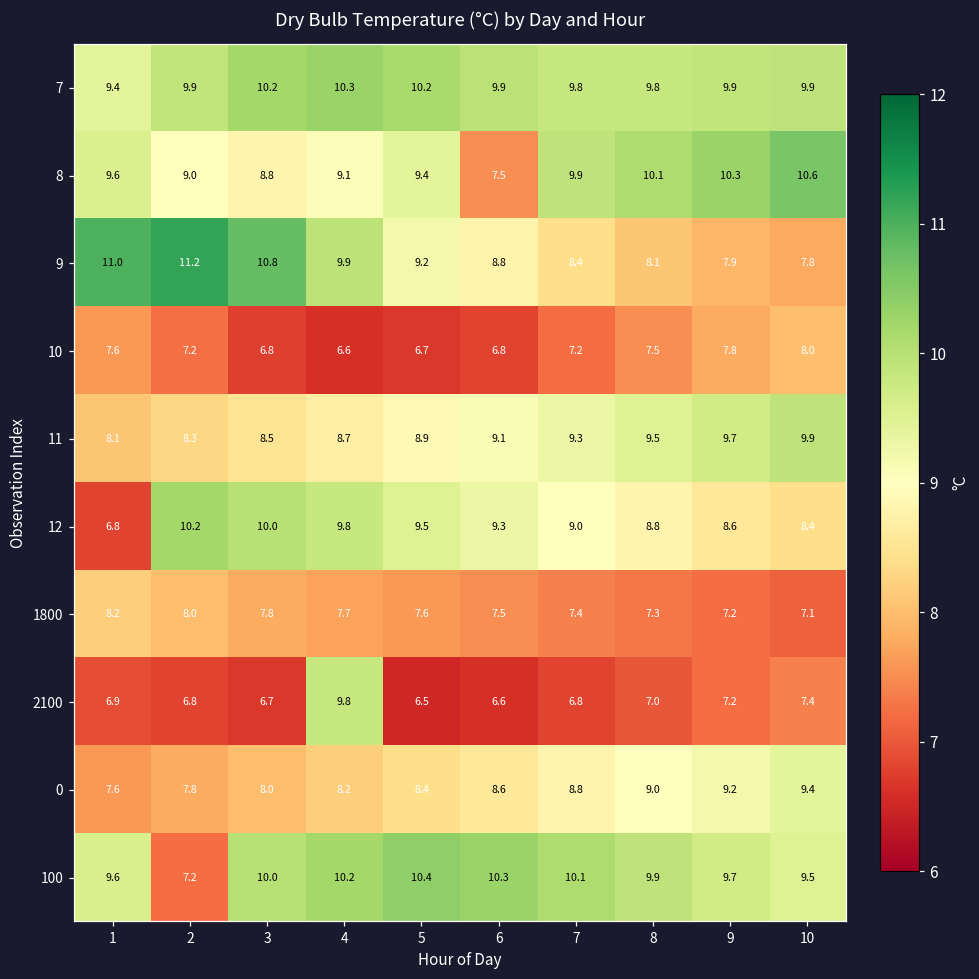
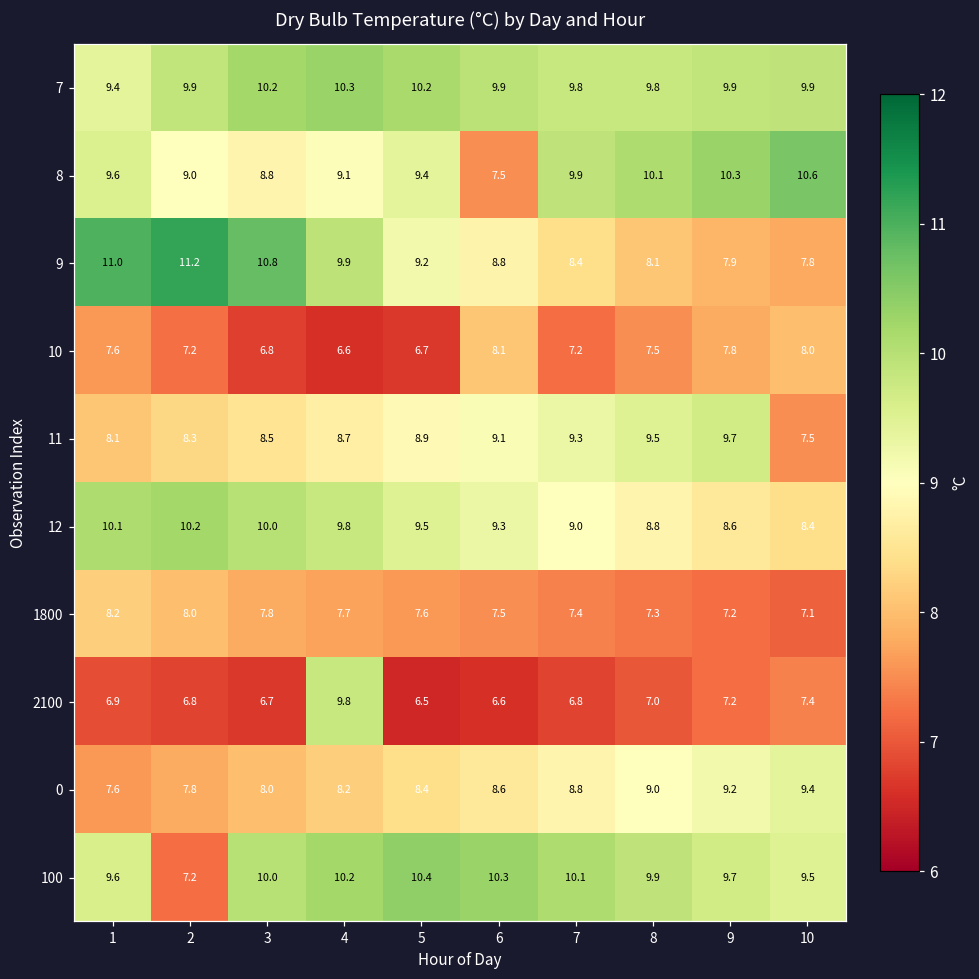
  {
    "7": {
      "1": 9.4,
      "2": 9.9,
      "3": 10.2,
      "4": 10.3,
      "5": 10.2,
      "6": 9.9,
      "7": 9.8,
      "8": 9.8,
      "9": 9.9,
      "10": 9.9
    },
    "8": {
      "1": 9.6,
      "2": 9.0,
      "3": 8.8,
      "4": 9.1,
      "5": 9.4,
      "6": 7.5,
      "7": 9.9,
      "8": 10.1,
      "9": 10.3,
      "10": 10.6
    },
    "9": {
      "1": 11.0,
      "2": 11.2,
      "3": 10.8,
      "4": 9.9,
      "5": 9.2,
      "6": 8.8,
      "7": 8.4,
      "8": 8.1,
      "9": 7.9,
      "10": 7.8
    },
    "10": {
      "1": 7.6,
      "2": 7.2,
      "3": 6.8,
      "4": 6.6,
      "5": 6.7,
-     "6": 6.8,
+     "6": 8.1,
      "7": 7.2,
      "8": 7.5,
      "9": 7.8,
      "10": 8.0
    },
    "11": {
      "1": 8.1,
      "2": 8.3,
      "3": 8.5,
      "4": 8.7,
      "5": 8.9,
      "6": 9.1,
      "7": 9.3,
      "8": 9.5,
      "9": 9.7,
-     "10": 9.9
+     "10": 7.5
    },
    "12": {
-     "1": 6.8,
+     "1": 10.1,
      "2": 10.2,
      "3": 10.0,
      "4": 9.8,
      "5": 9.5,
      "6": 9.3,
      "7": 9.0,
      "8": 8.8,
      "9": 8.6,
      "10": 8.4
    },
    "1800": {
      "1": 8.2,
      "2": 8.0,
      "3": 7.8,
      "4": 7.7,
      "5": 7.6,
      "6": 7.5,
      "7": 7.4,
      "8": 7.3,
      "9": 7.2,
      "10": 7.1
    },
    "2100": {
      "1": 6.9,
      "2": 6.8,
      "3": 6.7,
      "4": 9.8,
      "5": 6.5,
      "6": 6.6,
      "7": 6.8,
      "8": 7.0,
      "9": 7.2,
      "10": 7.4
    },
    "0": {
      "1": 7.6,
      "2": 7.8,
      "3": 8.0,
      "4": 8.2,
      "5": 8.4,
      "6": 8.6,
      "7": 8.8,
      "8": 9.0,
      "9": 9.2,
      "10": 9.4
    },
    "100": {
      "1": 9.6,
      "2": 7.2,
      "3": 10.0,
      "4": 10.2,
      "5": 10.4,
      "6": 10.3,
      "7": 10.1,
      "8": 9.9,
      "9": 9.7,
      "10": 9.5
    }
  }
